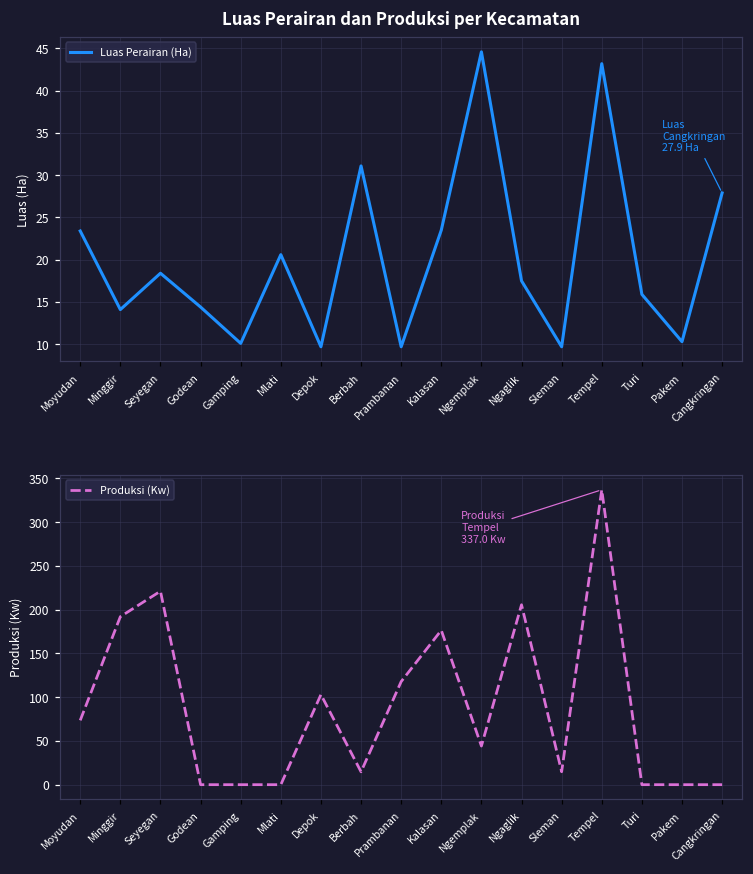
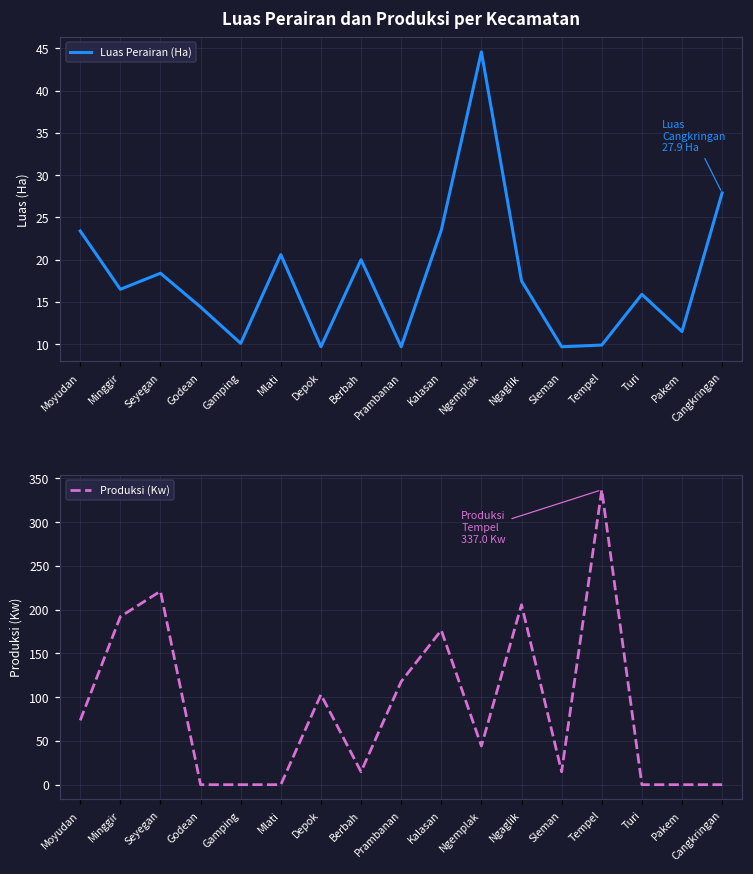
  {
    "Luas Perairan dan Produksi per Kecamatan": {
      "Moyudan": 23,
-     "Minggir": 14,
+     "Minggir": 17,
      "Seyegan": 18,
      "Godean": 14,
      "Gamping": 10,
      "Mlati": 21,
      "Depok": 10,
-     "Berbah": 31,
+     "Berbah": 20,
      "Prambanan": 10,
      "Kalasan": 24,
      "Ngemplak": 45,
      "Ngaglik": 18,
      "Sleman": 10,
-     "Tempel": 43,
+     "Tempel": 10,
      "Turi": 16,
-     "Pakem": 10
+     "Pakem": 12
    }
  }
